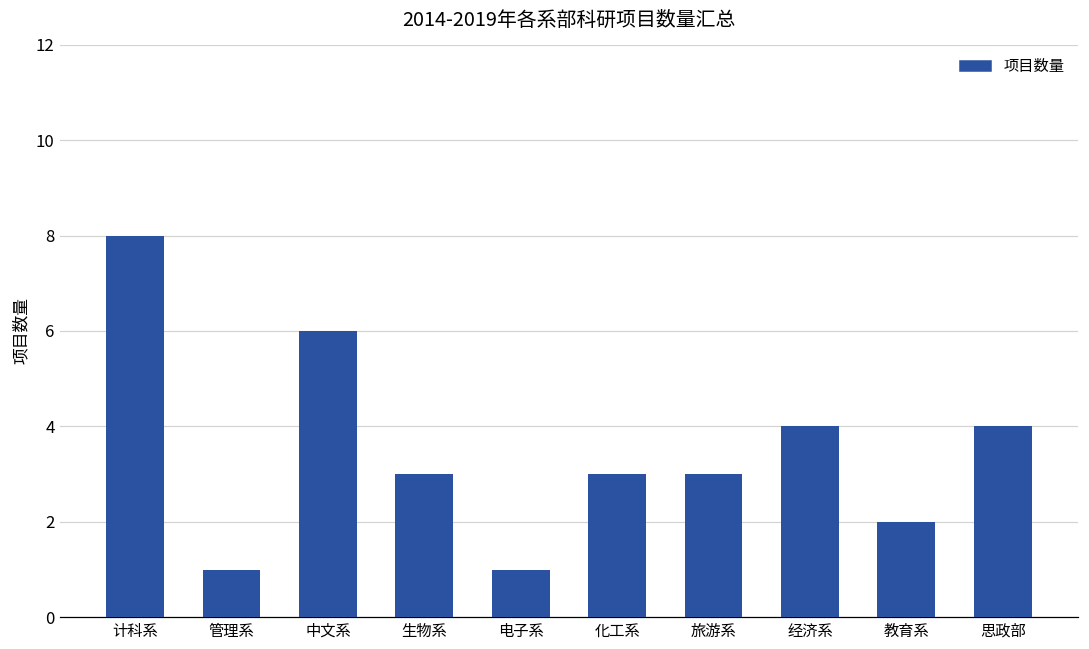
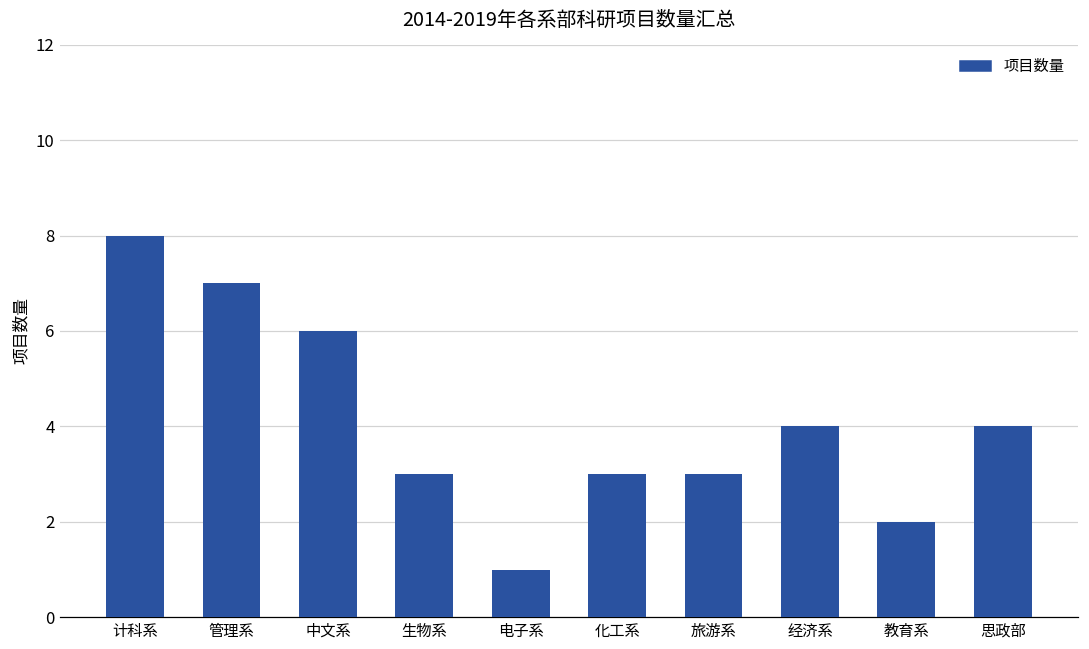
  {
    "计科系": 8,
-   "管理系": 1,
+   "管理系": 7,
    "中文系": 6,
    "生物系": 3,
    "电子系": 1,
    "化工系": 3,
    "旅游系": 3,
    "经济系": 4,
    "教育系": 2,
    "思政部": 4
  }
